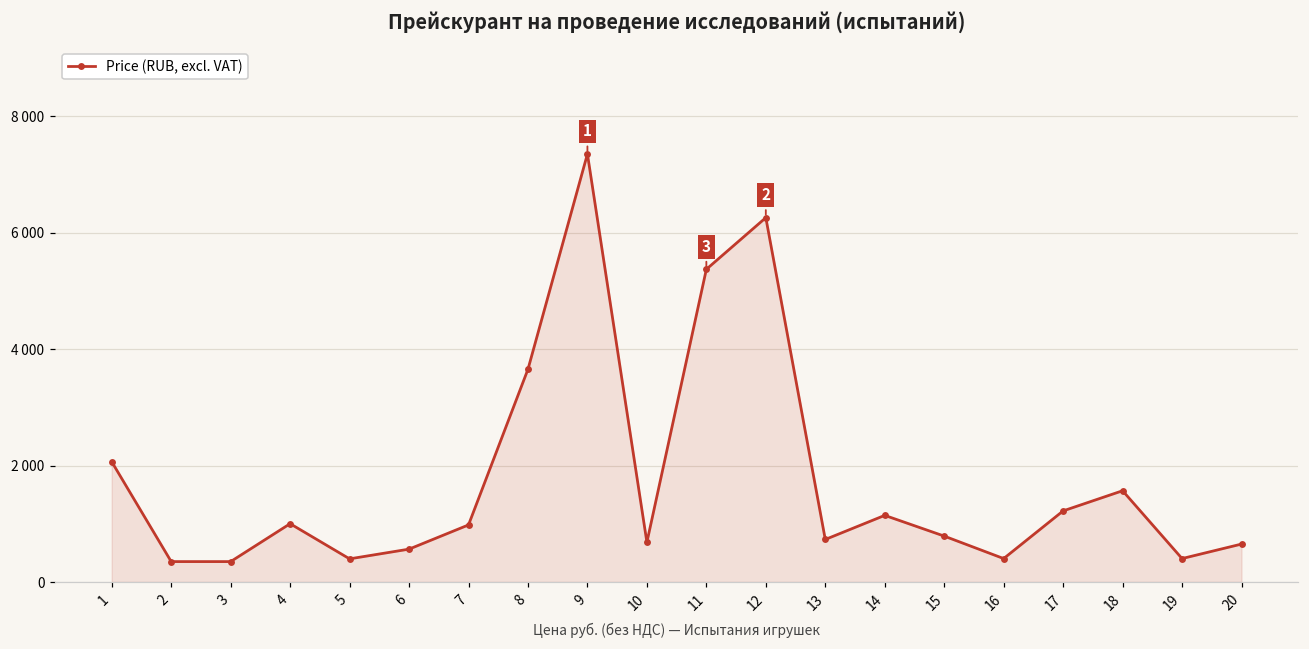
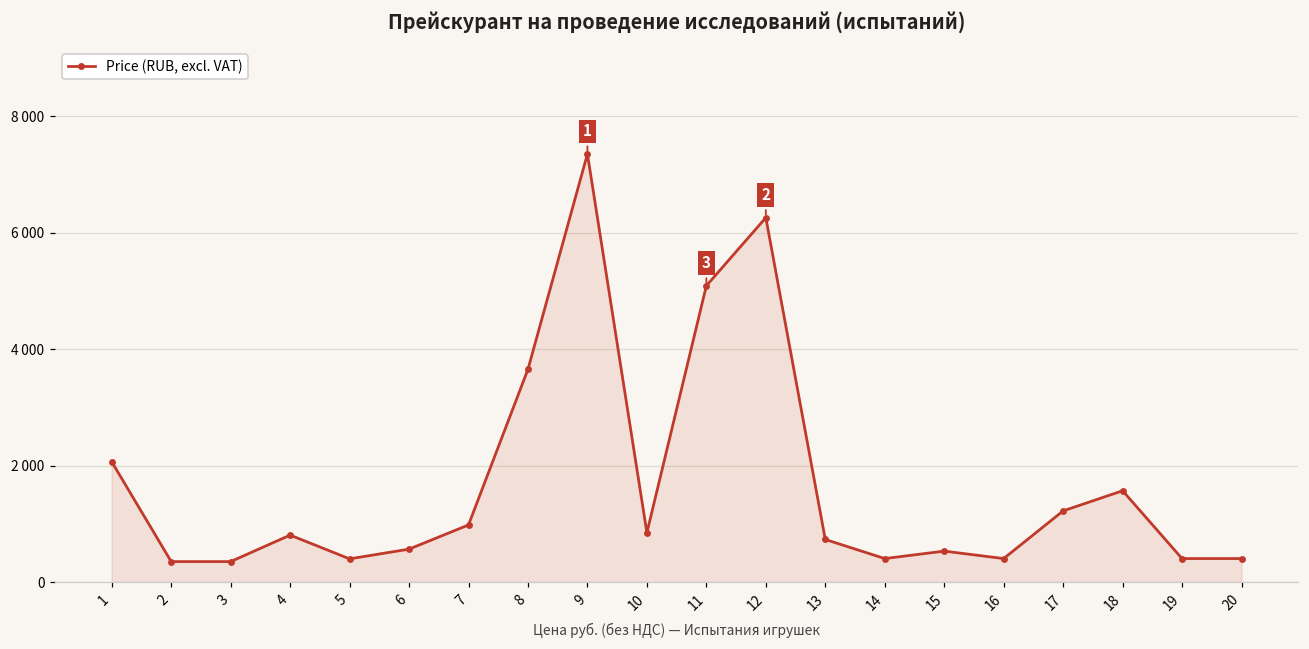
  {
    "1": 2100,
    "2": 400,
    "3": 400,
-   "4": 1000,
+   "4": 800,
    "5": 400,
    "6": 600,
    "7": 1000,
    "8": 3700,
-   "10": 700,
-   "11": 5400,
+   "10": 800,
+   "11": 5100,
    "13": 700,
-   "14": 1100,
-   "15": 800,
+   "14": 400,
+   "15": 500,
    "16": 400,
    "17": 1200,
    "18": 1600,
    "19": 400,
-   "20": 700
+   "20": 400
  }
